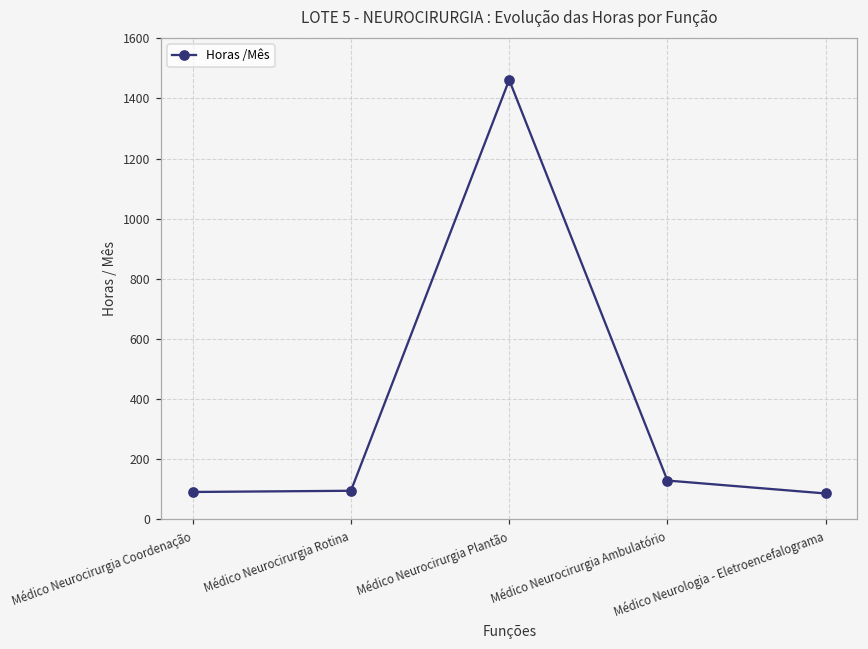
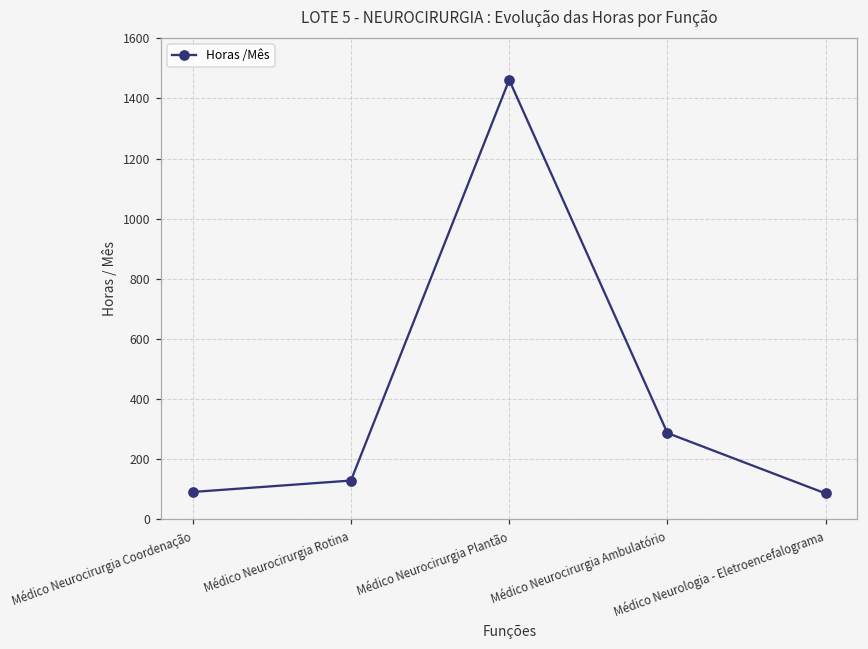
  {
    "Médico Neurocirurgia Coordenação": 90,
-   "Médico Neurocirurgia Rotina": 100,
+   "Médico Neurocirurgia Rotina": 130,
    "Médico Neurocirurgia Plantão": 1460,
-   "Médico Neurocirurgia Ambulatório": 130,
+   "Médico Neurocirurgia Ambulatório": 290,
    "Médico Neurologia - Eletroencefalograma": 90
  }
